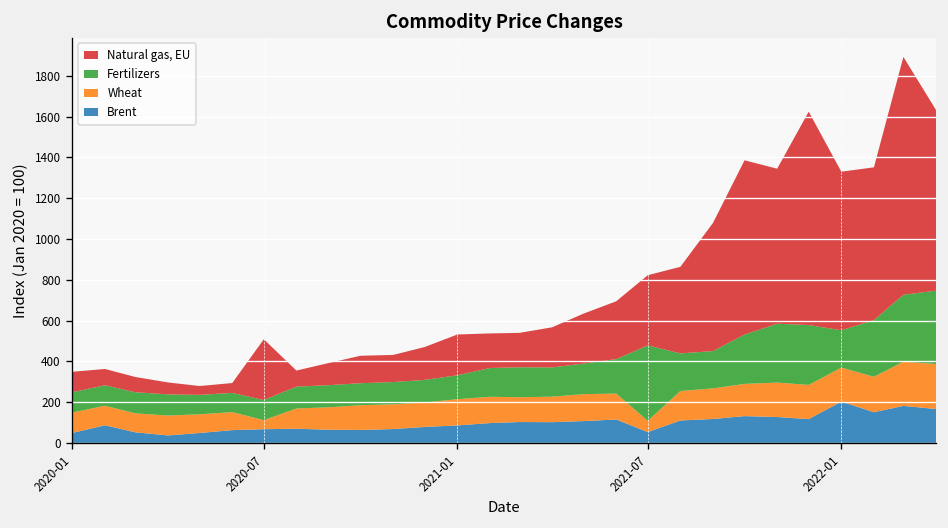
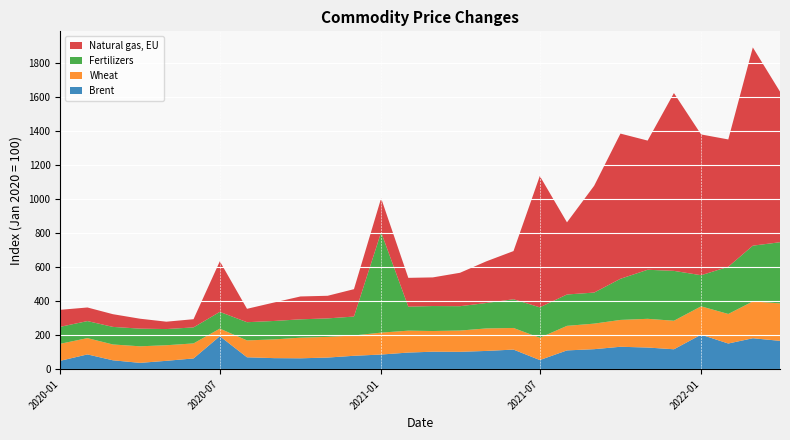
  {
    "Brent": {
      "2020-01": 50,
-     "2020-07": 70,
+     "2020-07": 190,
      "2021-01": 90,
      "2021-07": 50,
      "2022-01": 200
    },
    "Wheat": {
      "2020-01": 100,
      "2020-07": 40,
      "2021-01": 130,
-     "2021-07": 50,
+     "2021-07": 130,
      "2022-01": 170
    },
    "Fertilizers": {
      "2020-01": 100,
      "2020-07": 100,
-     "2021-01": 120,
-     "2021-07": 370,
+     "2021-01": 590,
+     "2021-07": 180,
      "2022-01": 180
    },
    "Natural gas, EU": {
      "2020-01": 100,
      "2020-07": 300,
      "2021-01": 200,
-     "2021-07": 340,
-     "2022-01": 780
+     "2021-07": 770,
+     "2022-01": 830
    }
  }
